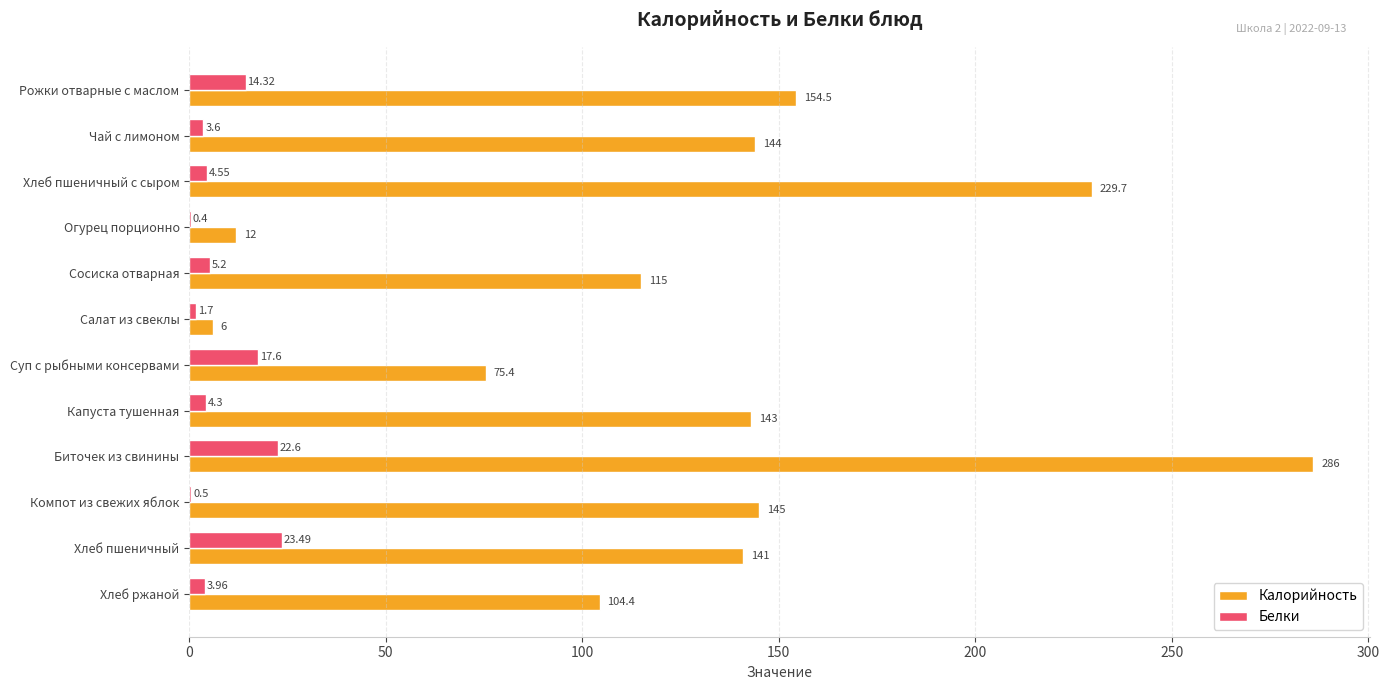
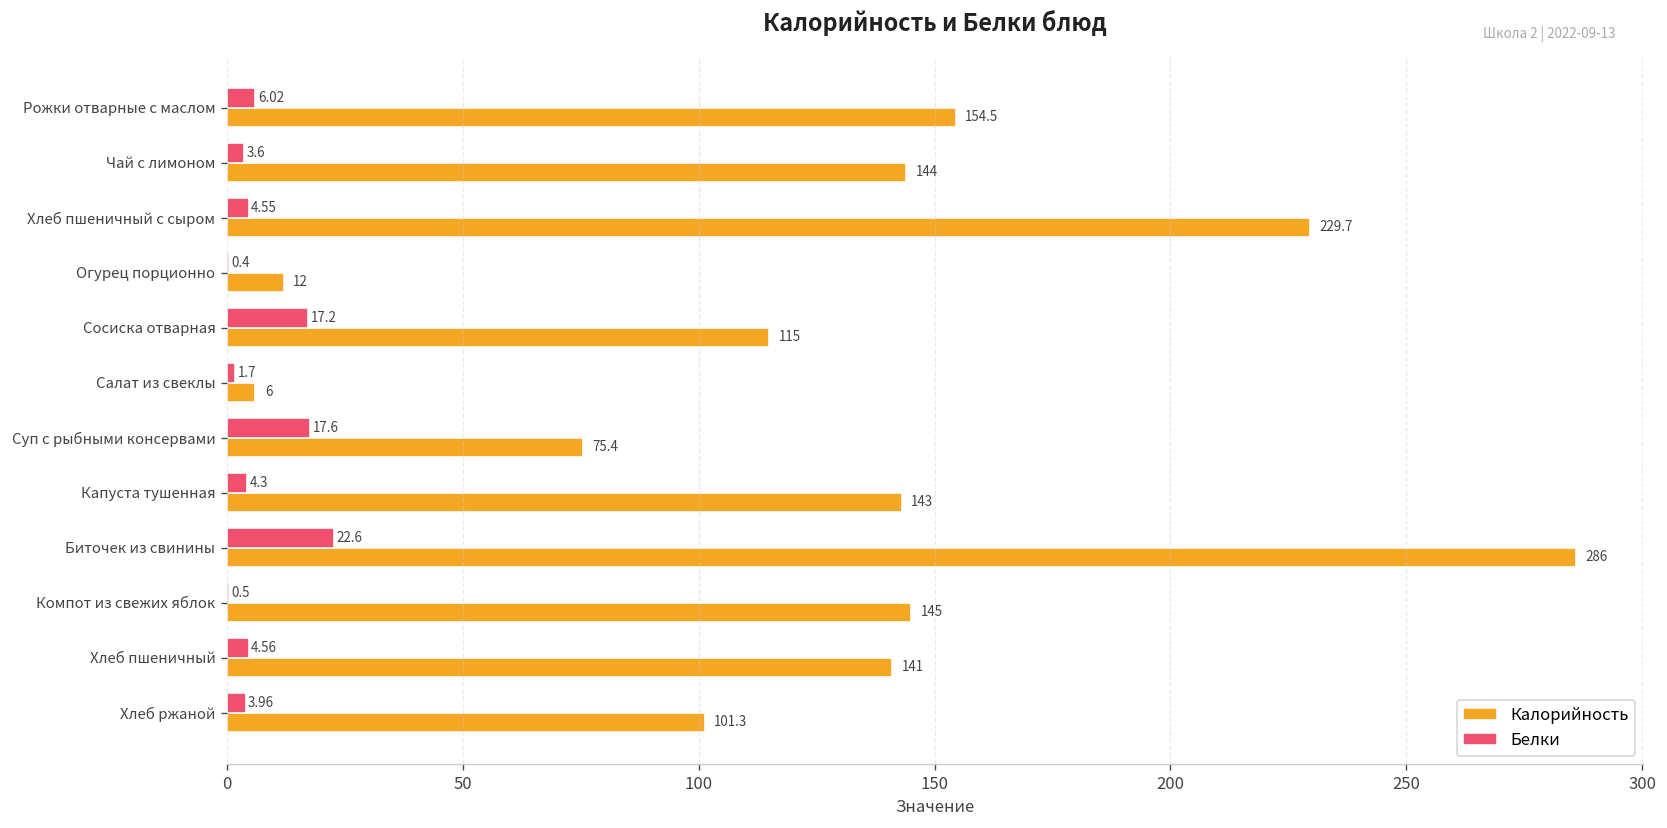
  {
    "Калорийность": {
      "Рожки отварные с маслом": 154.5,
      "Чай с лимоном": 144,
      "Хлеб пшеничный с сыром": 229.7,
      "Огурец порционно": 12,
      "Сосиска отварная": 115,
      "Салат из свеклы": 6,
      "Суп с рыбными консервами": 75.4,
      "Капуста тушенная": 143,
      "Биточек из свинины": 286,
      "Компот из свежих яблок": 145,
      "Хлеб пшеничный": 141,
-     "Хлеб ржаной": 104.4
+     "Хлеб ржаной": 101.3
    },
    "Белки": {
-     "Рожки отварные с маслом": 14.32,
+     "Рожки отварные с маслом": 6.02,
      "Чай с лимоном": 3.6,
      "Хлеб пшеничный с сыром": 4.55,
      "Огурец порционно": 0.4,
-     "Сосиска отварная": 5.2,
+     "Сосиска отварная": 17.2,
      "Салат из свеклы": 1.7,
      "Суп с рыбными консервами": 17.6,
      "Капуста тушенная": 4.3,
      "Биточек из свинины": 22.6,
      "Компот из свежих яблок": 0.5,
-     "Хлеб пшеничный": 23.49,
+     "Хлеб пшеничный": 4.56,
      "Хлеб ржаной": 3.96
    }
  }
